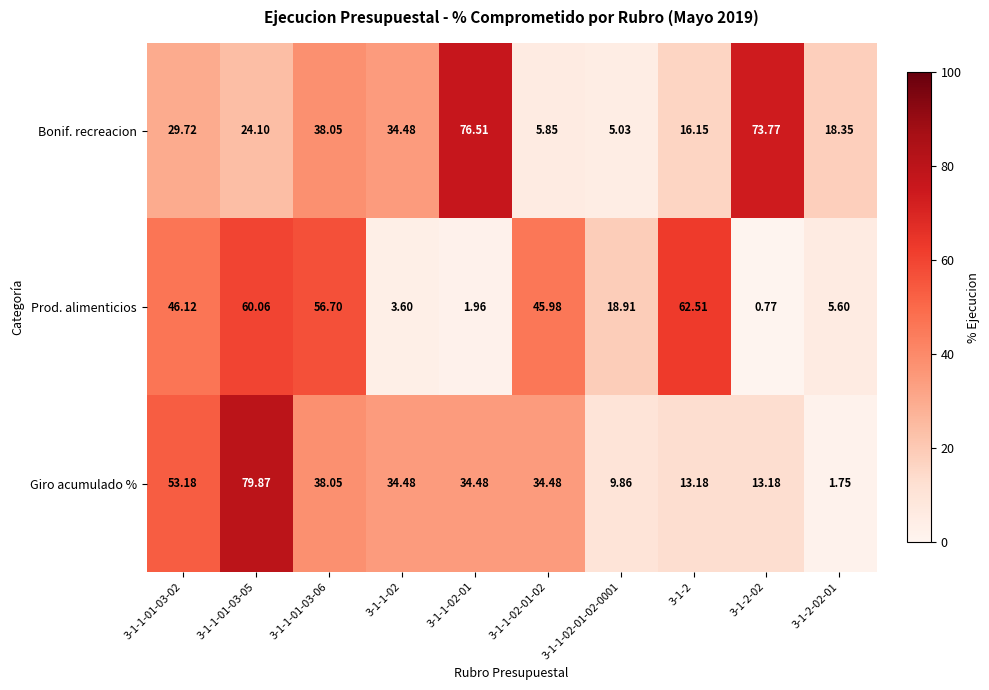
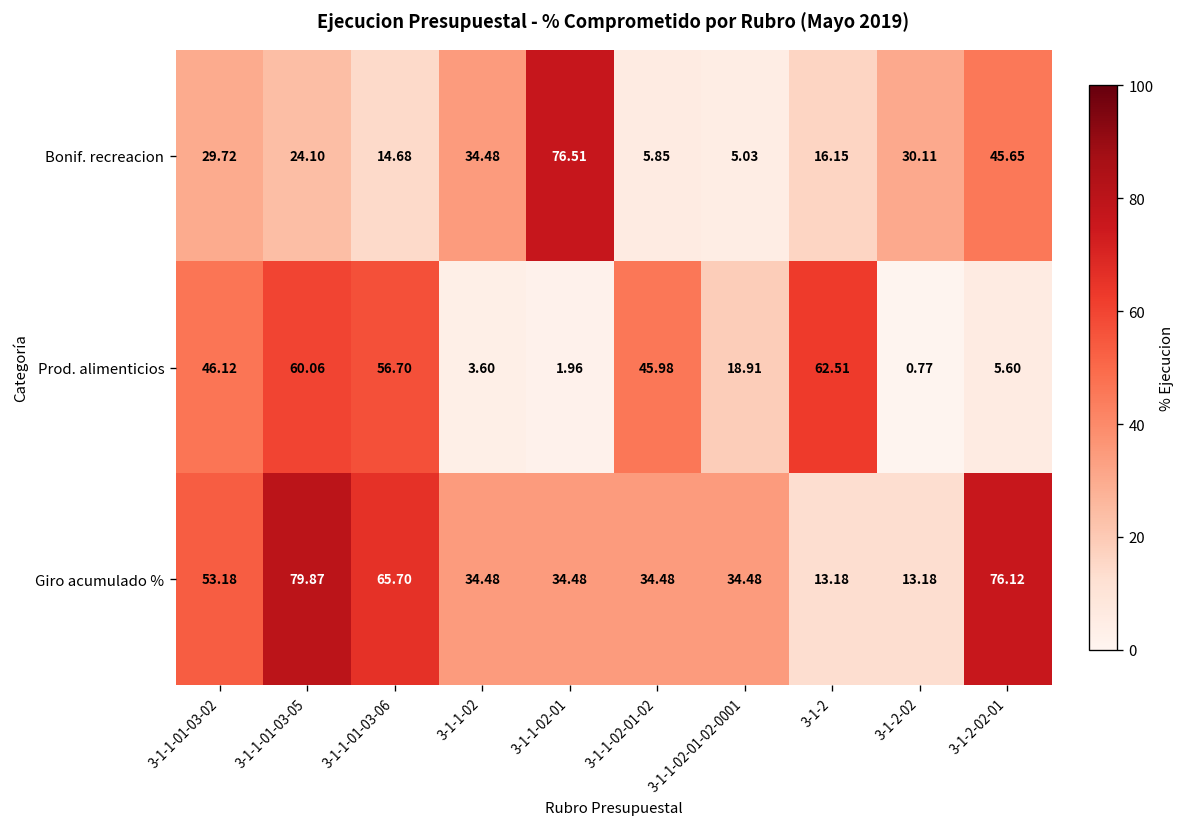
  {
    "Bonif. recreacion": {
      "3-1-1-01-03-02": 29.72,
      "3-1-1-01-03-05": 24.10,
-     "3-1-1-01-03-06": 38.05,
+     "3-1-1-01-03-06": 14.68,
      "3-1-1-02": 34.48,
      "3-1-1-02-01": 76.51,
      "3-1-1-02-01-02": 5.85,
      "3-1-1-02-01-02-0001": 5.03,
      "3-1-2": 16.15,
-     "3-1-2-02": 73.77,
-     "3-1-2-02-01": 18.35
+     "3-1-2-02": 30.11,
+     "3-1-2-02-01": 45.65
    },
    "Prod. alimenticios": {
      "3-1-1-01-03-02": 46.12,
      "3-1-1-01-03-05": 60.06,
      "3-1-1-01-03-06": 56.70,
      "3-1-1-02": 3.60,
      "3-1-1-02-01": 1.96,
      "3-1-1-02-01-02": 45.98,
      "3-1-1-02-01-02-0001": 18.91,
      "3-1-2": 62.51,
      "3-1-2-02": 0.77,
      "3-1-2-02-01": 5.60
    },
    "Giro acumulado %": {
      "3-1-1-01-03-02": 53.18,
      "3-1-1-01-03-05": 79.87,
-     "3-1-1-01-03-06": 38.05,
+     "3-1-1-01-03-06": 65.70,
      "3-1-1-02": 34.48,
      "3-1-1-02-01": 34.48,
      "3-1-1-02-01-02": 34.48,
-     "3-1-1-02-01-02-0001": 9.86,
+     "3-1-1-02-01-02-0001": 34.48,
      "3-1-2": 13.18,
      "3-1-2-02": 13.18,
-     "3-1-2-02-01": 1.75
+     "3-1-2-02-01": 76.12
    }
  }
